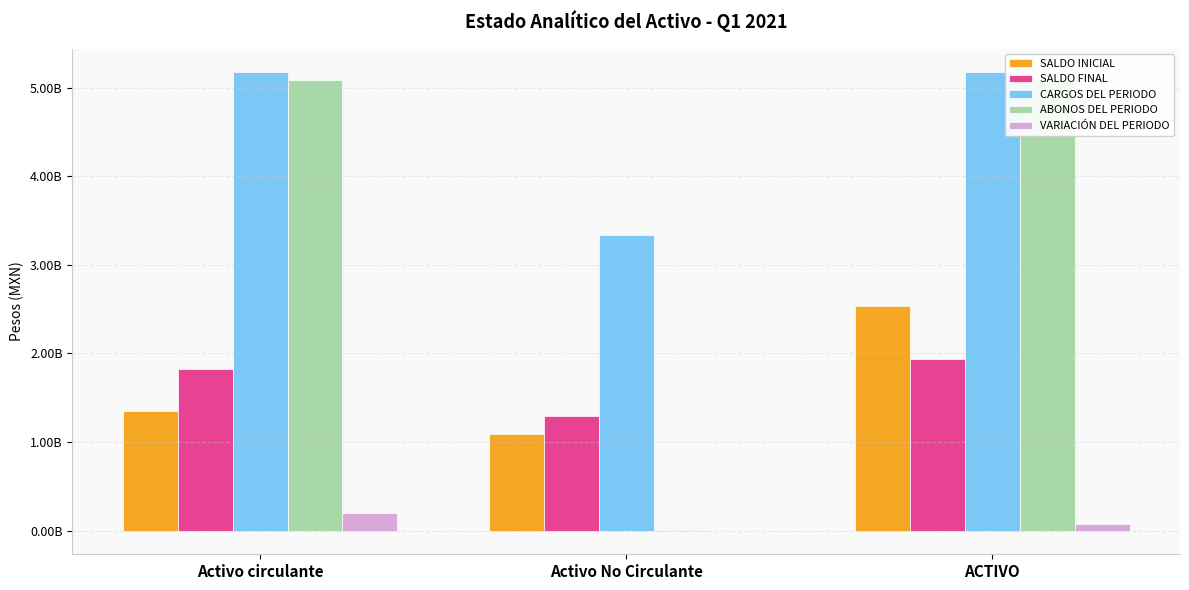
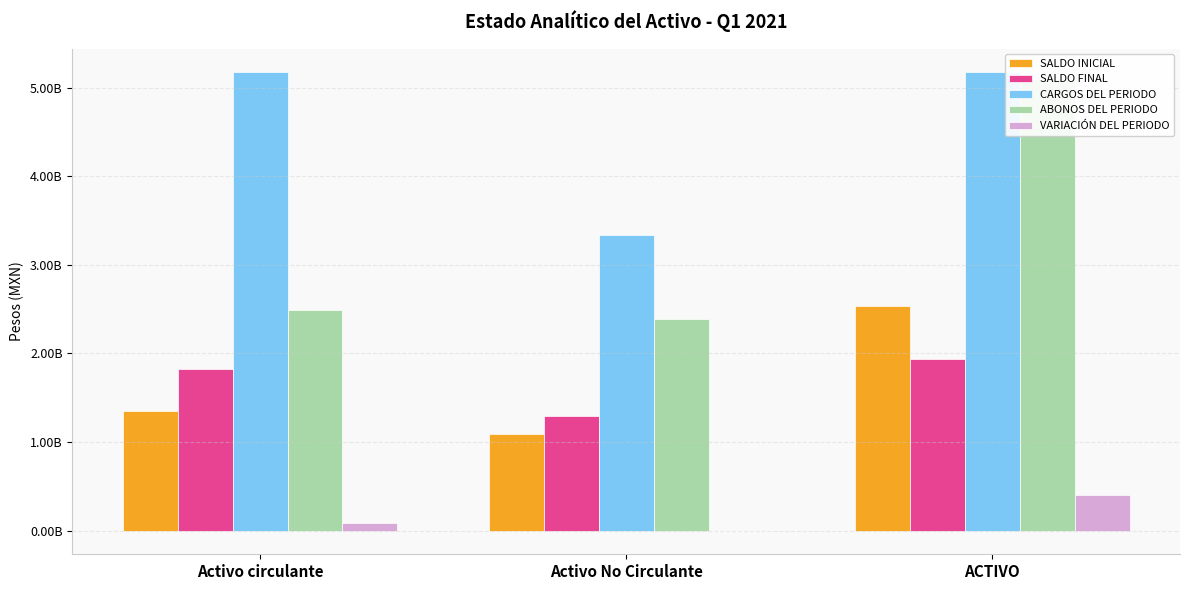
  {
    "SALDO INICIAL": {
      "Activo circulante": 1400000000,
      "Activo No Circulante": 1100000000,
      "ACTIVO": 2500000000
    },
    "SALDO FINAL": {
      "Activo circulante": 1800000000,
      "Activo No Circulante": 1300000000,
      "ACTIVO": 1900000000
    },
    "CARGOS DEL PERIODO": {
      "Activo circulante": 5200000000,
      "Activo No Circulante": 3300000000,
      "ACTIVO": 5200000000
    },
    "ABONOS DEL PERIODO": {
-     "Activo circulante": 5100000000,
-     "Activo No Circulante": 0
+     "Activo circulante": 2500000000,
+     "Activo No Circulante": 2400000000
    },
    "VARIACIÓN DEL PERIODO": {
-     "Activo circulante": 200000000,
-     "ACTIVO": 100000000
+     "Activo circulante": 100000000,
+     "ACTIVO": 400000000
    }
  }
